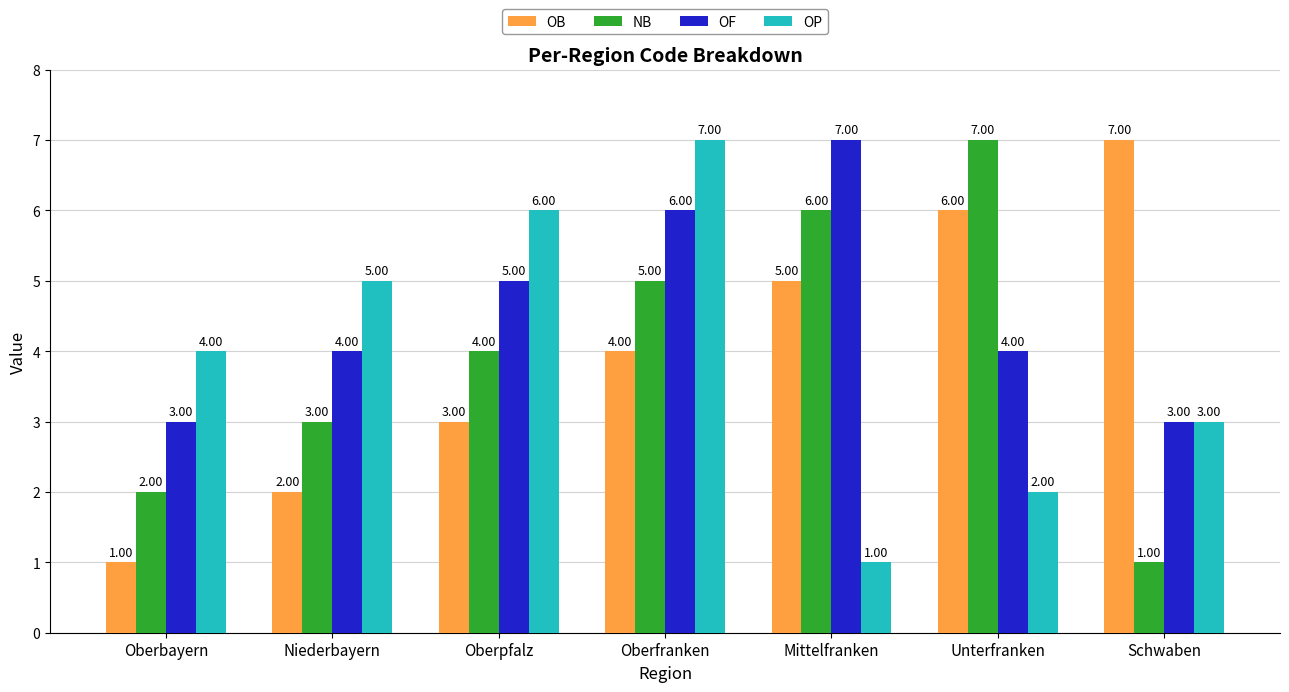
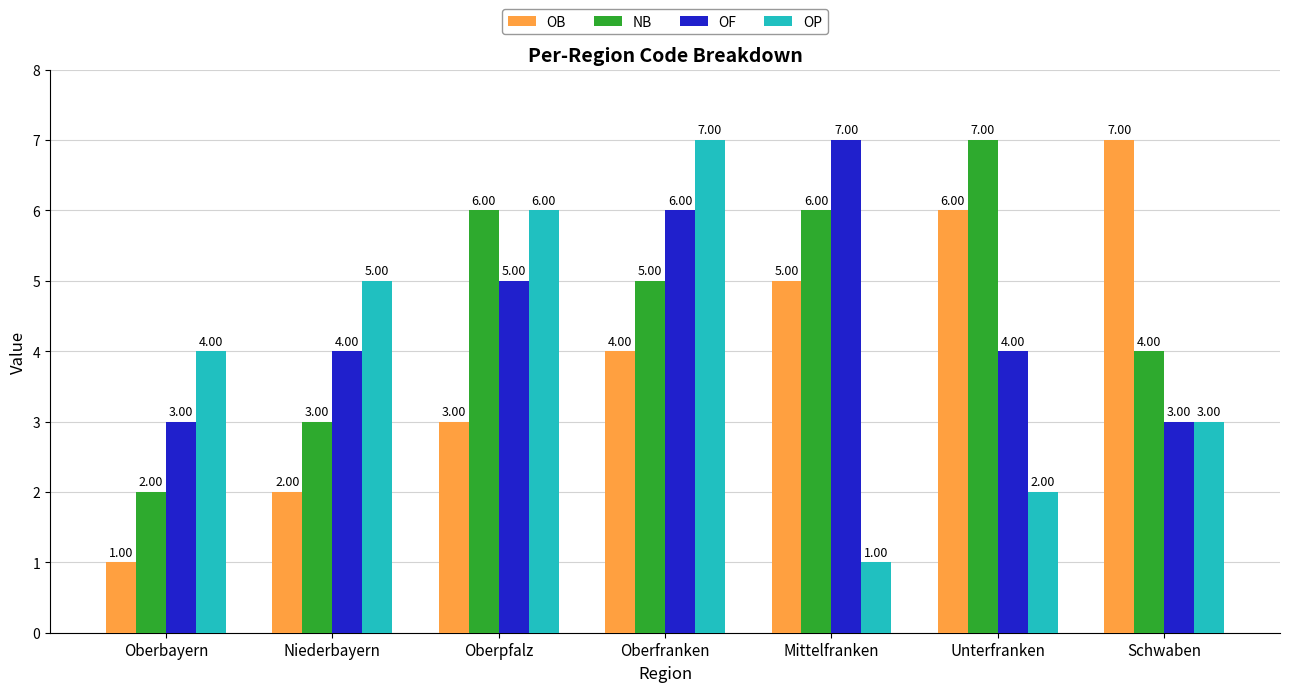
  {
    "OB": {
      "Oberbayern": 1.00,
      "Niederbayern": 2.00,
      "Oberpfalz": 3.00,
      "Oberfranken": 4.00,
      "Mittelfranken": 5.00,
      "Unterfranken": 6.00,
      "Schwaben": 7.00
    },
    "NB": {
      "Oberbayern": 2.00,
      "Niederbayern": 3.00,
-     "Oberpfalz": 4.00,
+     "Oberpfalz": 6.00,
      "Oberfranken": 5.00,
      "Mittelfranken": 6.00,
      "Unterfranken": 7.00,
-     "Schwaben": 1.00
+     "Schwaben": 4.00
    },
    "OF": {
      "Oberbayern": 3.00,
      "Niederbayern": 4.00,
      "Oberpfalz": 5.00,
      "Oberfranken": 6.00,
      "Mittelfranken": 7.00,
      "Unterfranken": 4.00,
      "Schwaben": 3.00
    },
    "OP": {
      "Oberbayern": 4.00,
      "Niederbayern": 5.00,
      "Oberpfalz": 6.00,
      "Oberfranken": 7.00,
      "Mittelfranken": 1.00,
      "Unterfranken": 2.00,
      "Schwaben": 3.00
    }
  }
